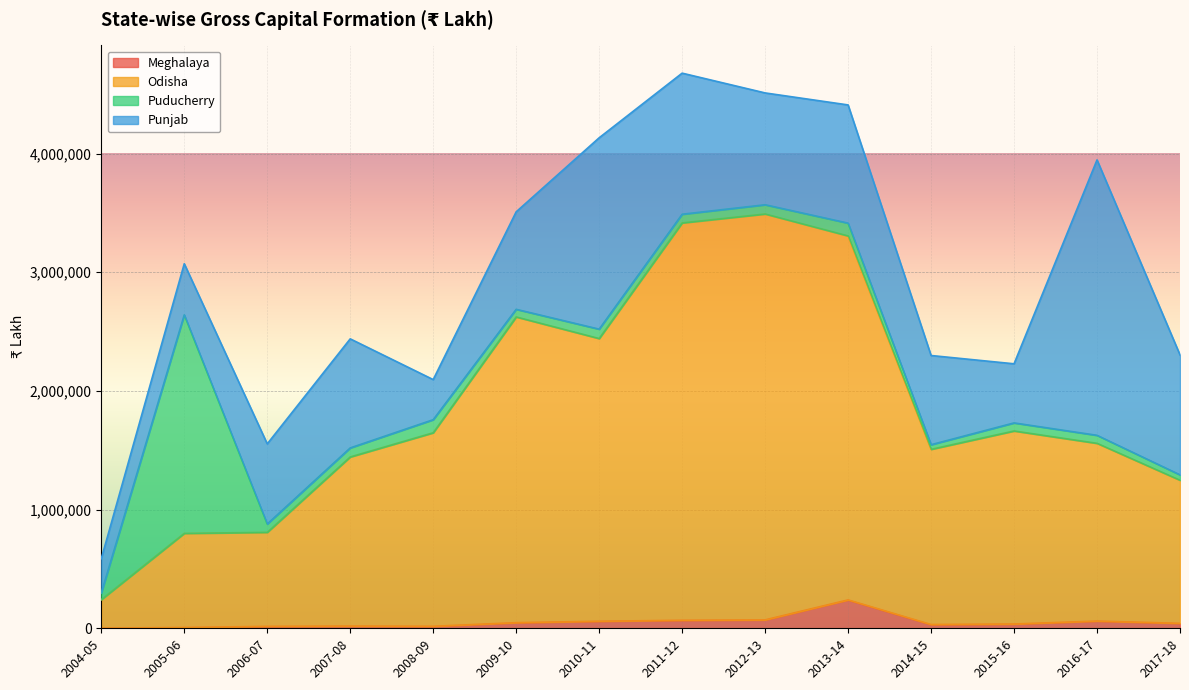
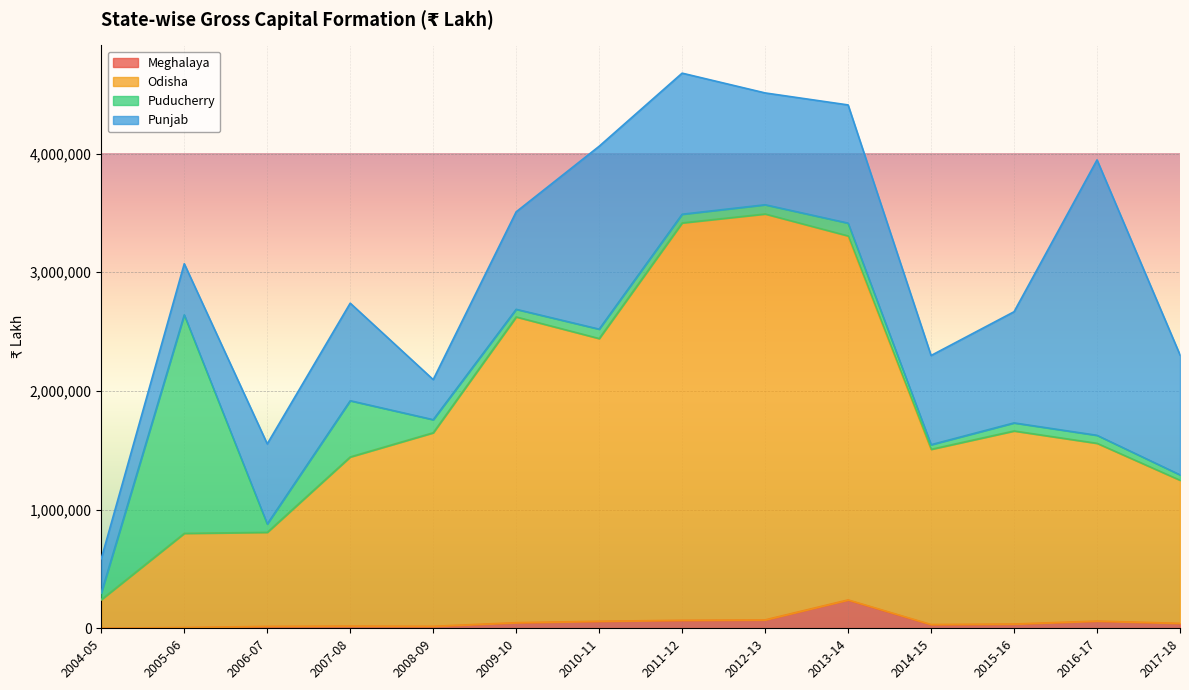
  {
    "Meghalaya": {
      "2004-05": "0",
      "2005-06": "10,000",
      "2006-07": "20,000",
      "2007-08": "20,000",
      "2008-09": "20,000",
      "2009-10": "50,000",
      "2010-11": "60,000",
      "2011-12": "70,000",
      "2012-13": "70,000",
      "2013-14": "240,000",
      "2014-15": "30,000",
      "2015-16": "40,000",
      "2016-17": "60,000",
      "2017-18": "40,000"
    },
    "Odisha": {
      "2004-05": "240,000",
      "2005-06": "790,000",
      "2006-07": "790,000",
      "2007-08": "1,430,000",
      "2008-09": "1,630,000",
      "2009-10": "2,580,000",
      "2010-11": "2,380,000",
      "2011-12": "3,350,000",
      "2012-13": "3,420,000",
      "2013-14": "3,070,000",
      "2014-15": "1,480,000",
      "2015-16": "1,630,000",
      "2016-17": "1,500,000",
      "2017-18": "1,210,000"
    },
    "Puducherry": {
      "2004-05": "60,000",
      "2005-06": "1,840,000",
      "2006-07": "70,000",
-     "2007-08": "80,000",
+     "2007-08": "470,000",
      "2008-09": "110,000",
      "2009-10": "60,000",
      "2010-11": "80,000",
      "2011-12": "70,000",
      "2012-13": "80,000",
      "2013-14": "110,000",
      "2014-15": "40,000",
      "2015-16": "70,000",
      "2016-17": "70,000",
      "2017-18": "50,000"
    },
    "Punjab": {
      "2004-05": "290,000",
      "2005-06": "430,000",
      "2006-07": "680,000",
-     "2007-08": "920,000",
+     "2007-08": "820,000",
      "2008-09": "340,000",
      "2009-10": "820,000",
-     "2010-11": "1,610,000",
+     "2010-11": "1,540,000",
      "2011-12": "1,190,000",
      "2012-13": "940,000",
      "2013-14": "1,000,000",
      "2014-15": "750,000",
-     "2015-16": "500,000",
+     "2015-16": "940,000",
      "2016-17": "2,320,000",
      "2017-18": "1,010,000"
    }
  }
